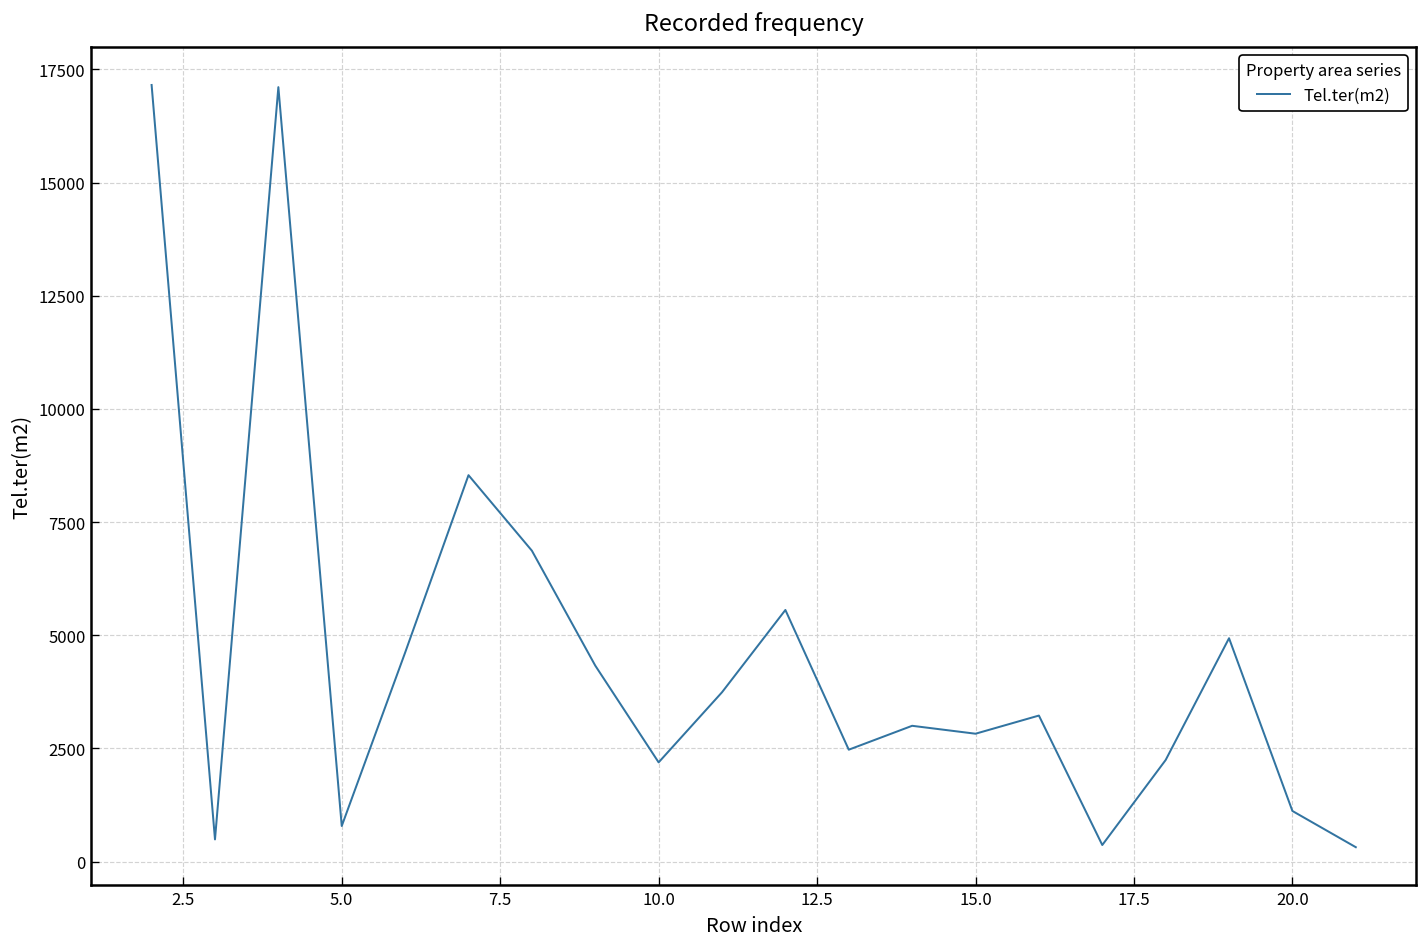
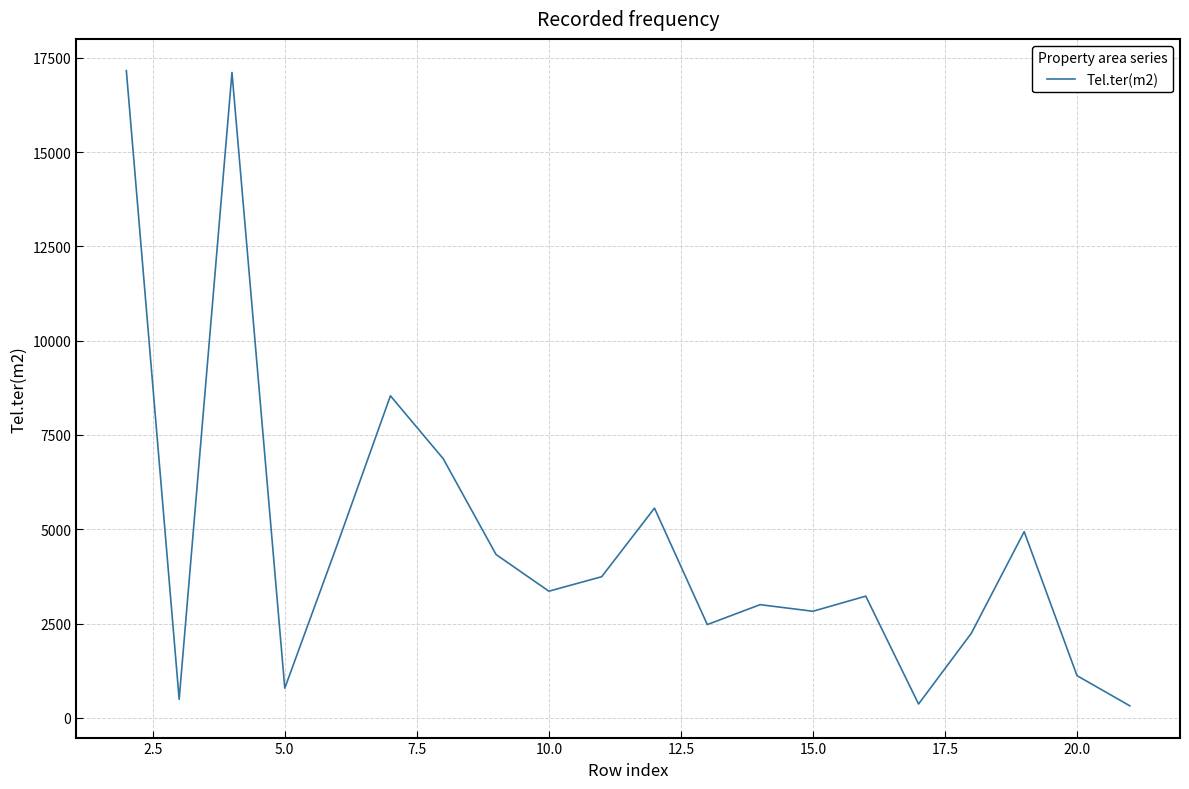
  {
    "5.0": 800,
-   "10.0": 2200,
+   "10.0": 3400,
    "15.0": 2800,
    "20.0": 1100
  }
